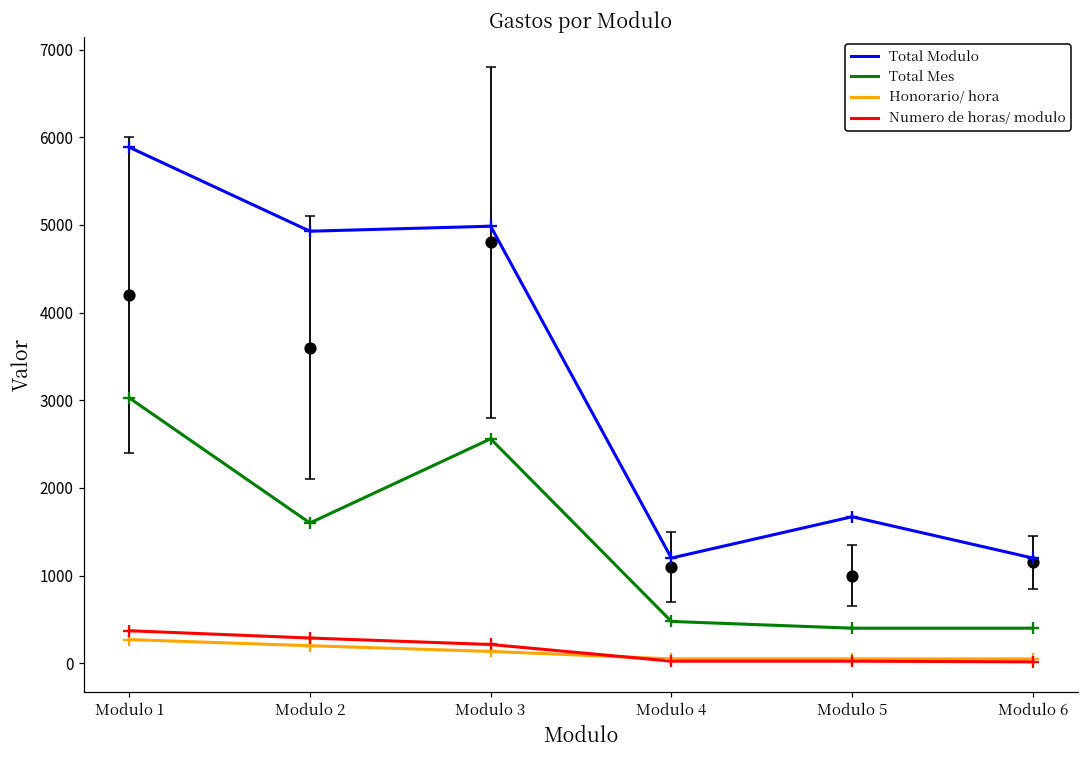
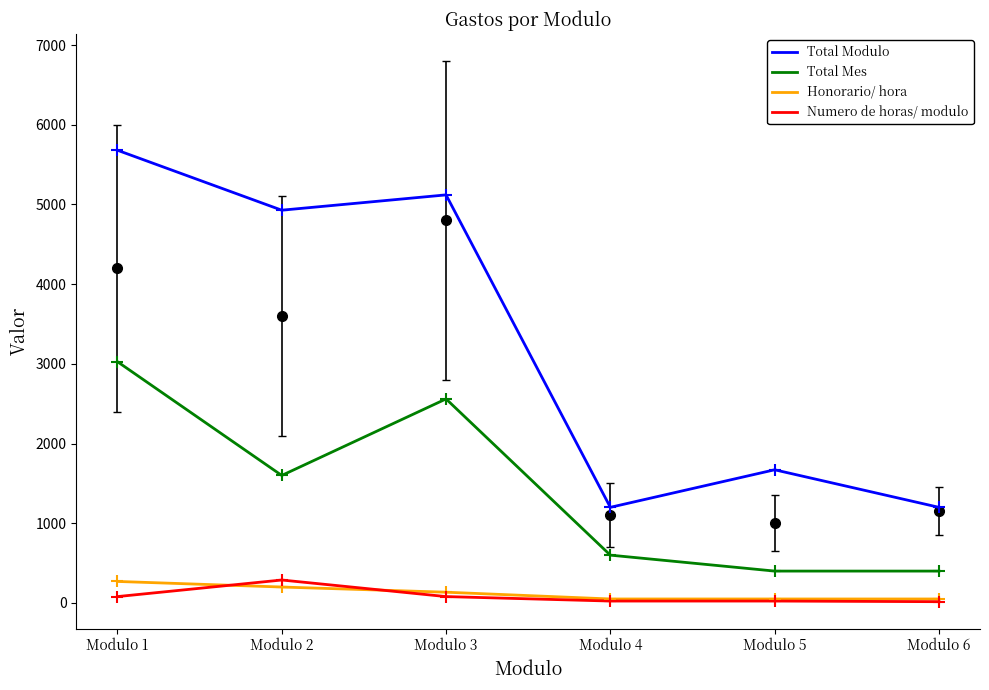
  {
    "Total Modulo": {
-     "Modulo 1": 5900,
+     "Modulo 1": 5700,
      "Modulo 2": 4900,
-     "Modulo 3": 5000,
+     "Modulo 3": 5100,
      "Modulo 4": 1200,
      "Modulo 5": 1700,
      "Modulo 6": 1200
    },
    "Total Mes": {
      "Modulo 1": 3000,
      "Modulo 2": 1600,
      "Modulo 3": 2600,
-     "Modulo 4": 500,
+     "Modulo 4": 600,
      "Modulo 5": 400,
      "Modulo 6": 400
    },
    "Honorario/ hora": {
      "Modulo 1": 300,
      "Modulo 2": 200,
      "Modulo 3": 100,
      "Modulo 6": 100
    },
    "Numero de horas/ modulo": {
-     "Modulo 1": 400,
+     "Modulo 1": 100,
      "Modulo 2": 300,
-     "Modulo 3": 200,
+     "Modulo 3": 100,
      "Modulo 6": 0
    }
  }
